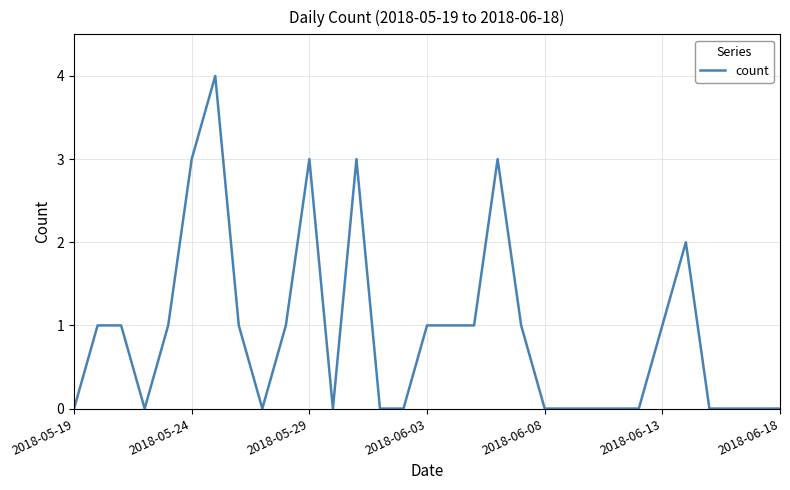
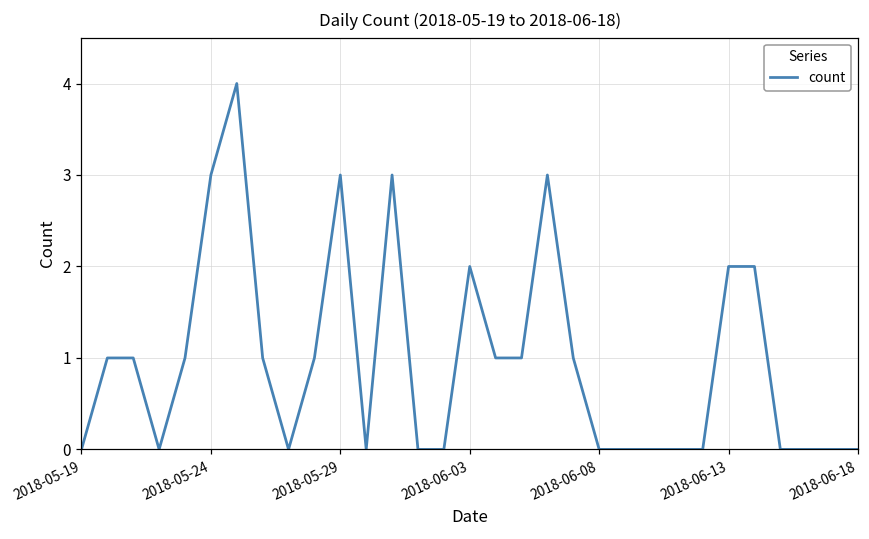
  {
    "2018-05-19": 0,
    "2018-05-24": 3,
    "2018-05-29": 3,
-   "2018-06-03": 1,
+   "2018-06-03": 2,
    "2018-06-08": 0,
-   "2018-06-13": 1,
+   "2018-06-13": 2,
    "2018-06-18": 0
  }
